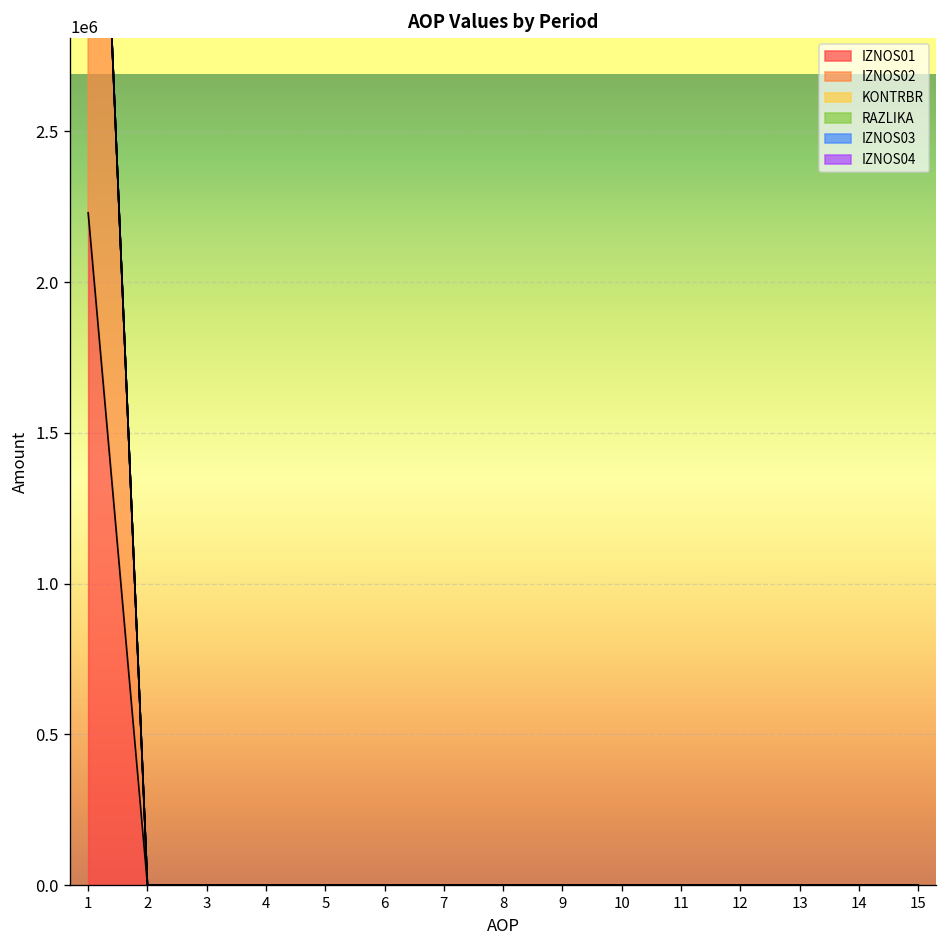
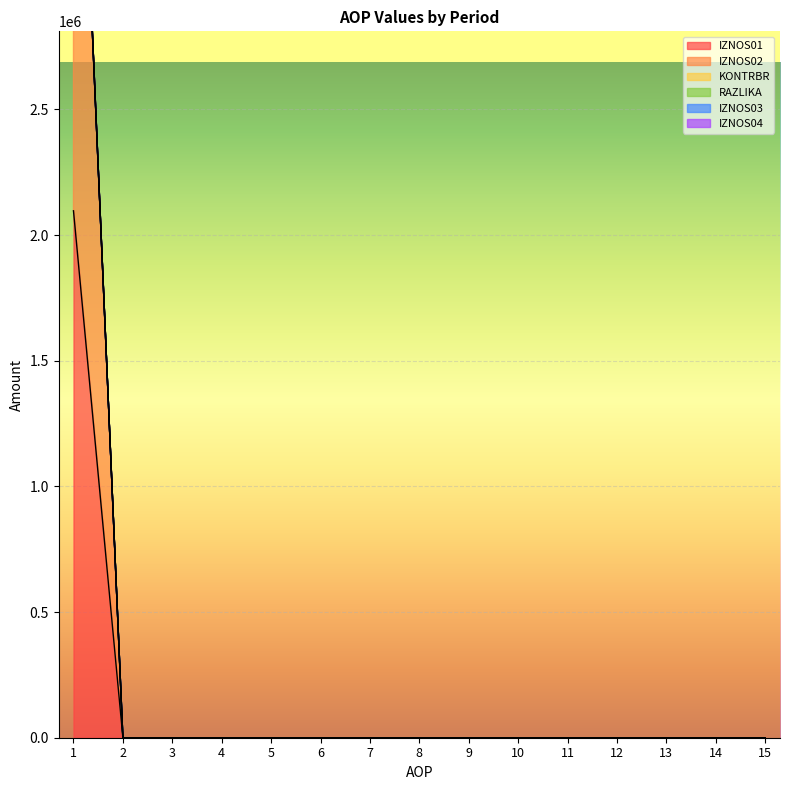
  {
    "IZNOS01": {
-     "1": 2230000
+     "1": 2100000
    }
  }
